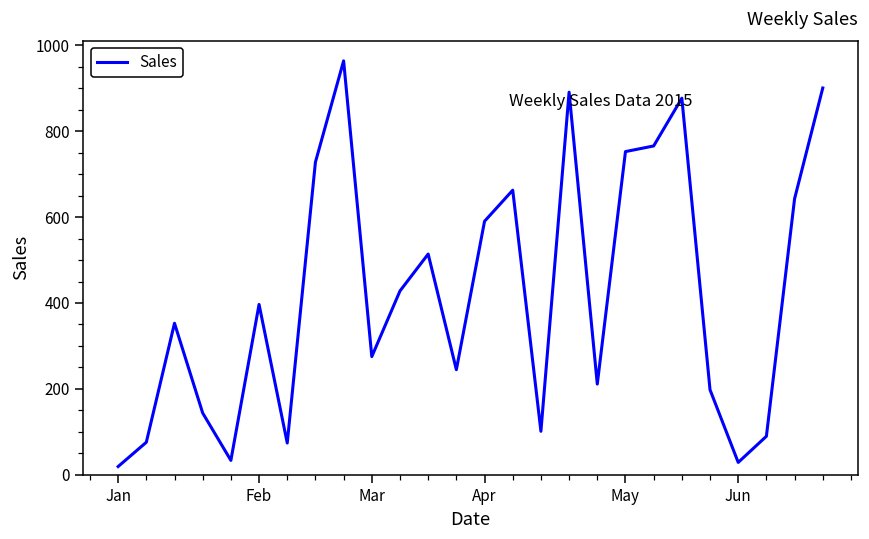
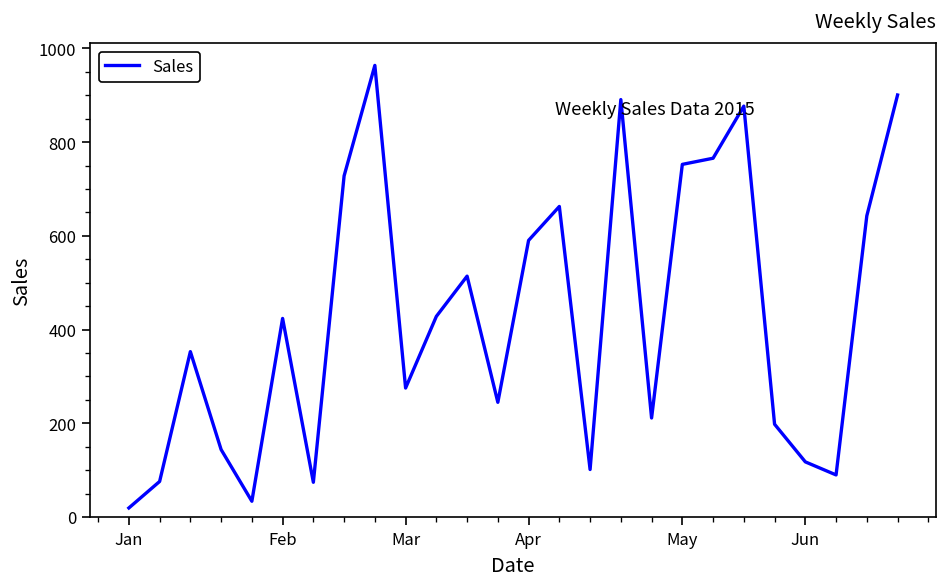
  {
    "Jan": 20,
-   "Feb": 400,
+   "Feb": 420,
    "Mar": 280,
    "Apr": 590,
    "May": 750,
-   "Jun": 30
+   "Jun": 120
  }
